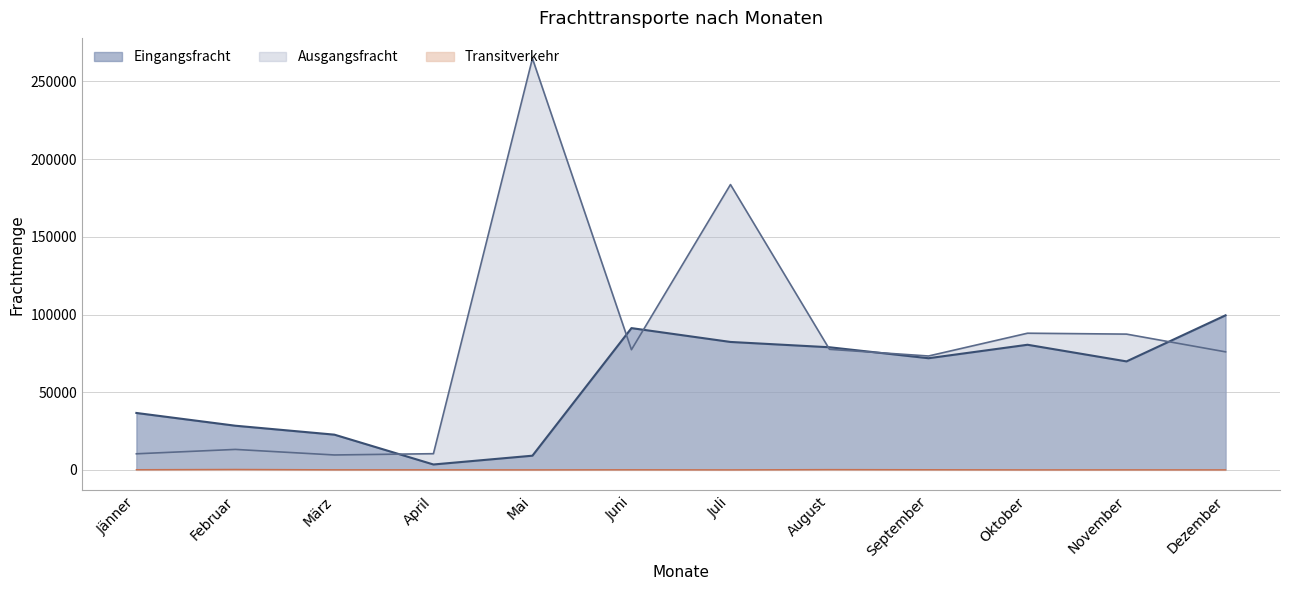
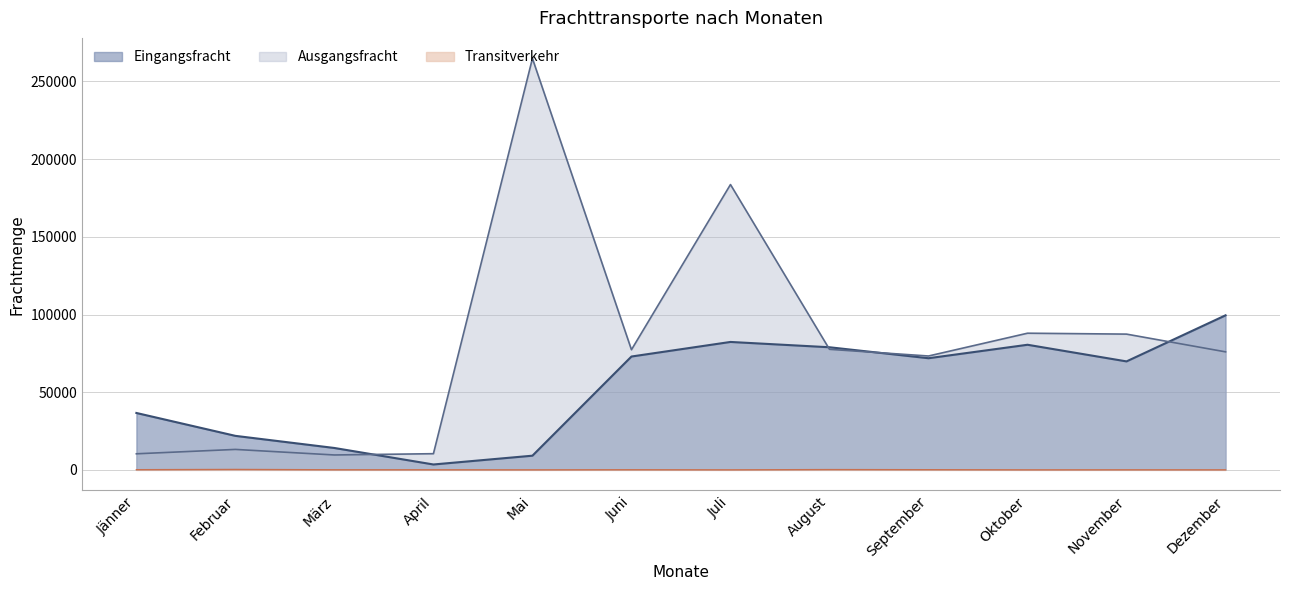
  {
    "Eingangsfracht": {
      "Jänner": 37000,
-     "Februar": 28000,
-     "März": 23000,
+     "Februar": 22000,
+     "März": 14000,
      "April": 3000,
      "Mai": 9000,
-     "Juni": 91000,
+     "Juni": 73000,
      "Juli": 82000,
      "Oktober": 81000,
      "November": 70000,
      "Dezember": 99000
    }
  }
